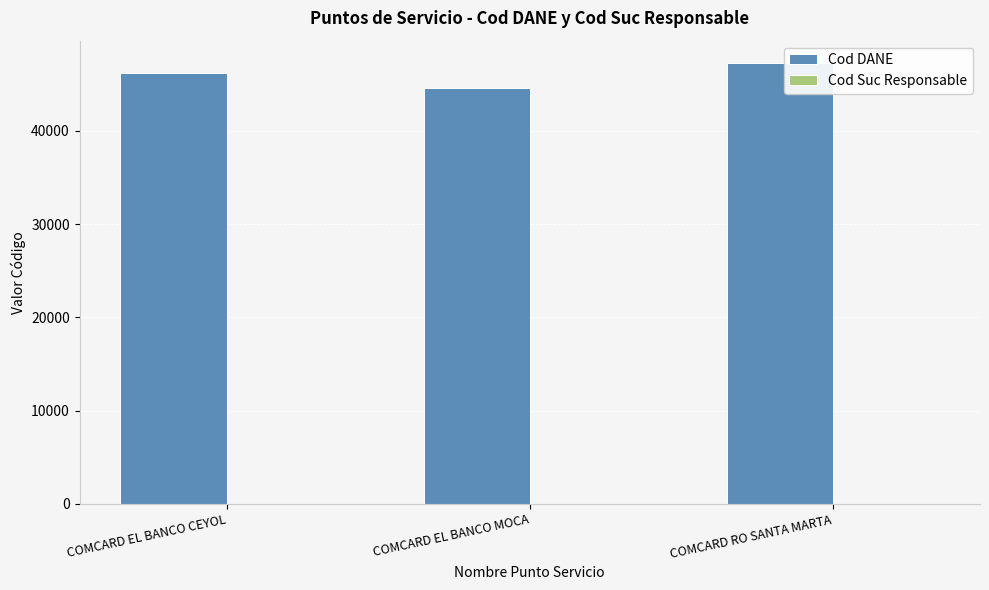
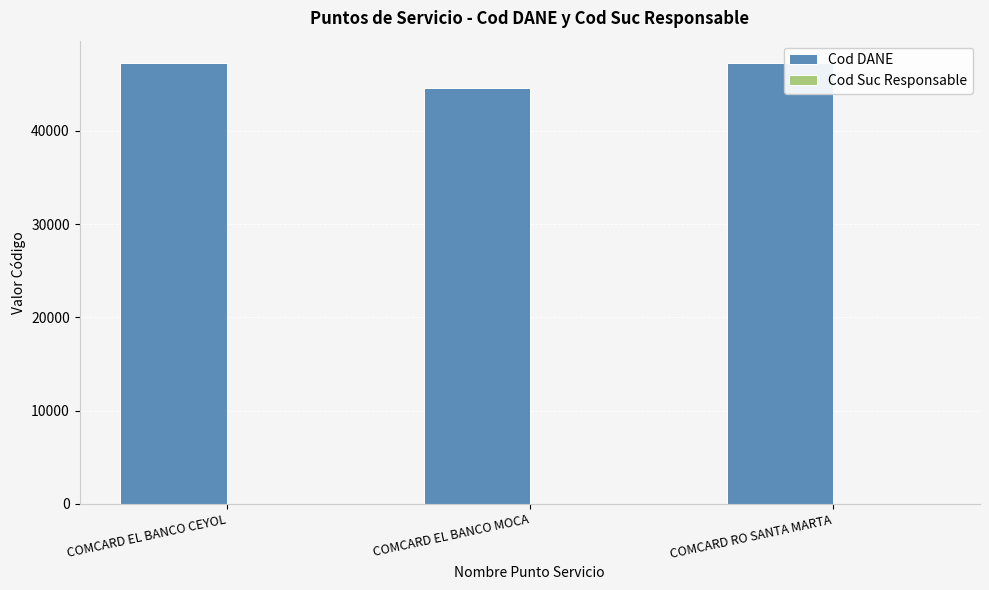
  {
    "Cod DANE": {
-     "COMCARD EL BANCO CEYOL": 46000,
+     "COMCARD EL BANCO CEYOL": 47000,
      "COMCARD EL BANCO MOCA": 45000,
      "COMCARD RO SANTA MARTA": 47000
    }
  }
